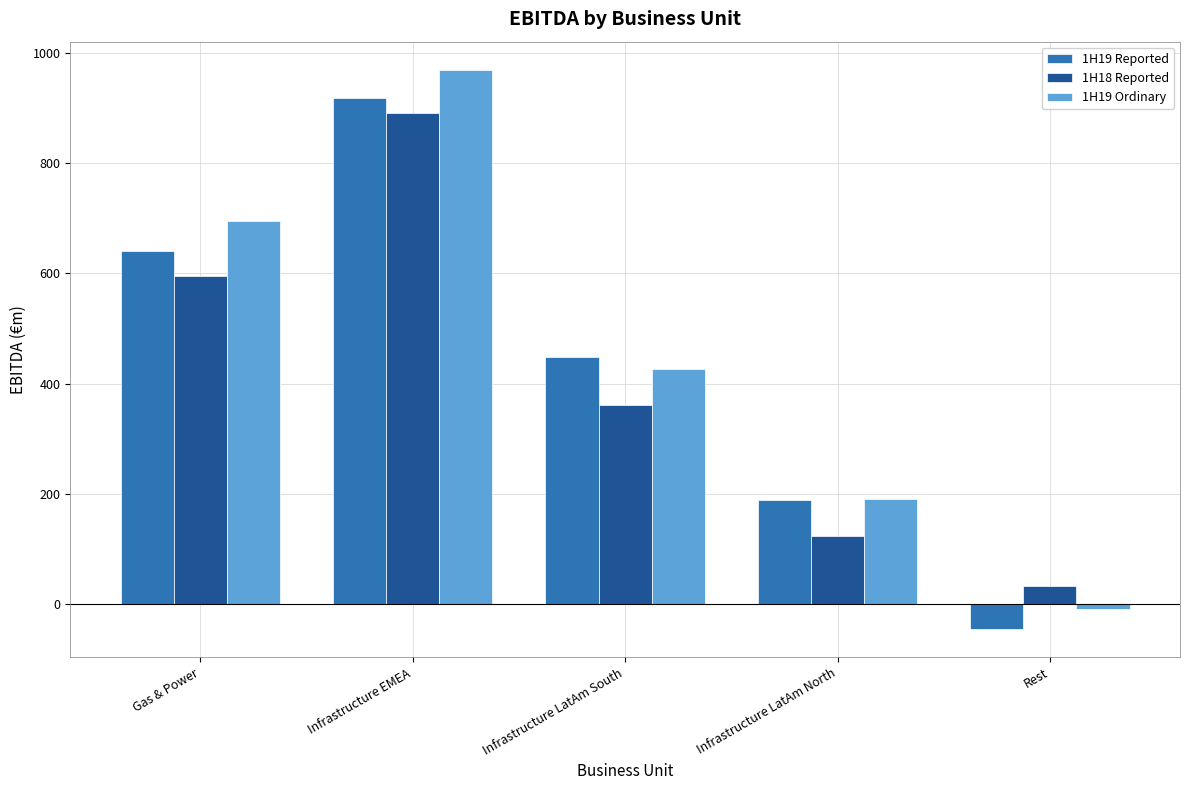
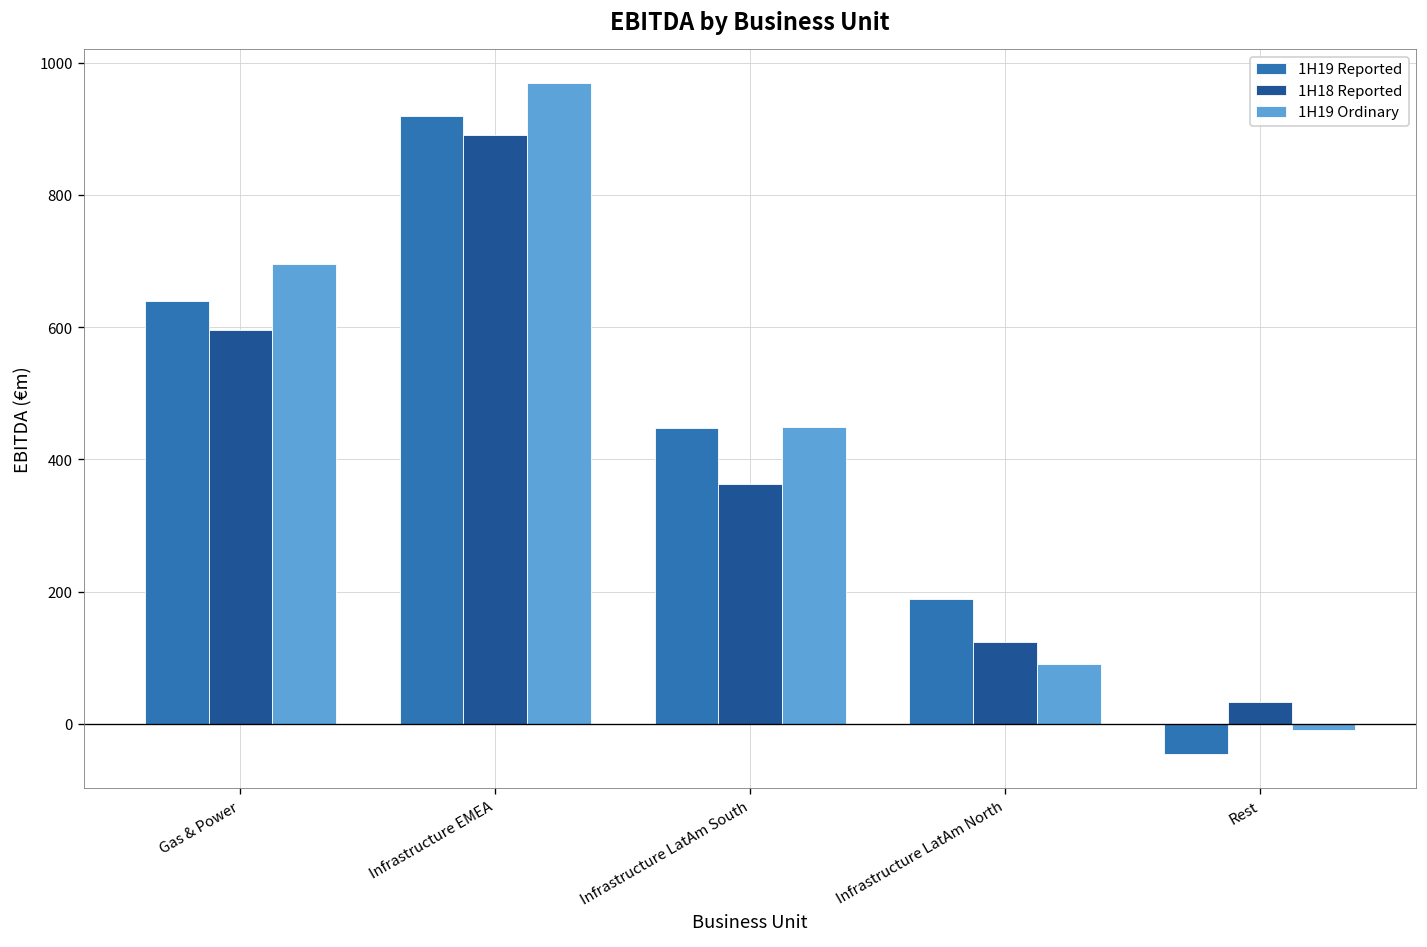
  {
    "1H19 Ordinary": {
      "Gas & Power": 700,
      "Infrastructure EMEA": 970,
-     "Infrastructure LatAm South": 430,
-     "Infrastructure LatAm North": 190,
+     "Infrastructure LatAm South": 450,
+     "Infrastructure LatAm North": 90,
      "Rest": -10
    }
  }
